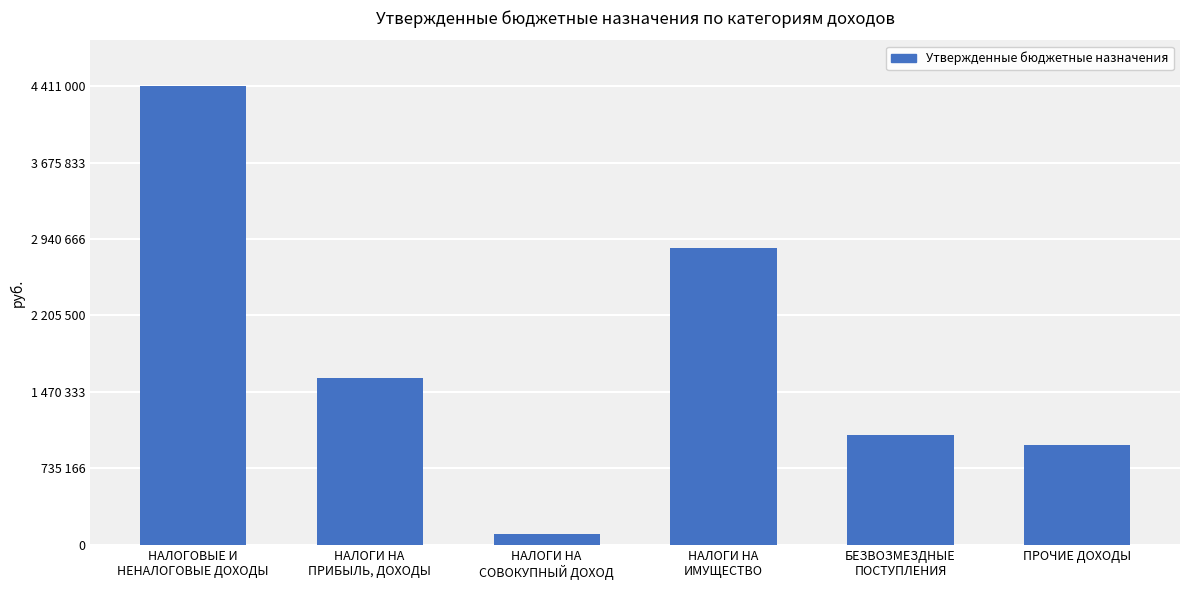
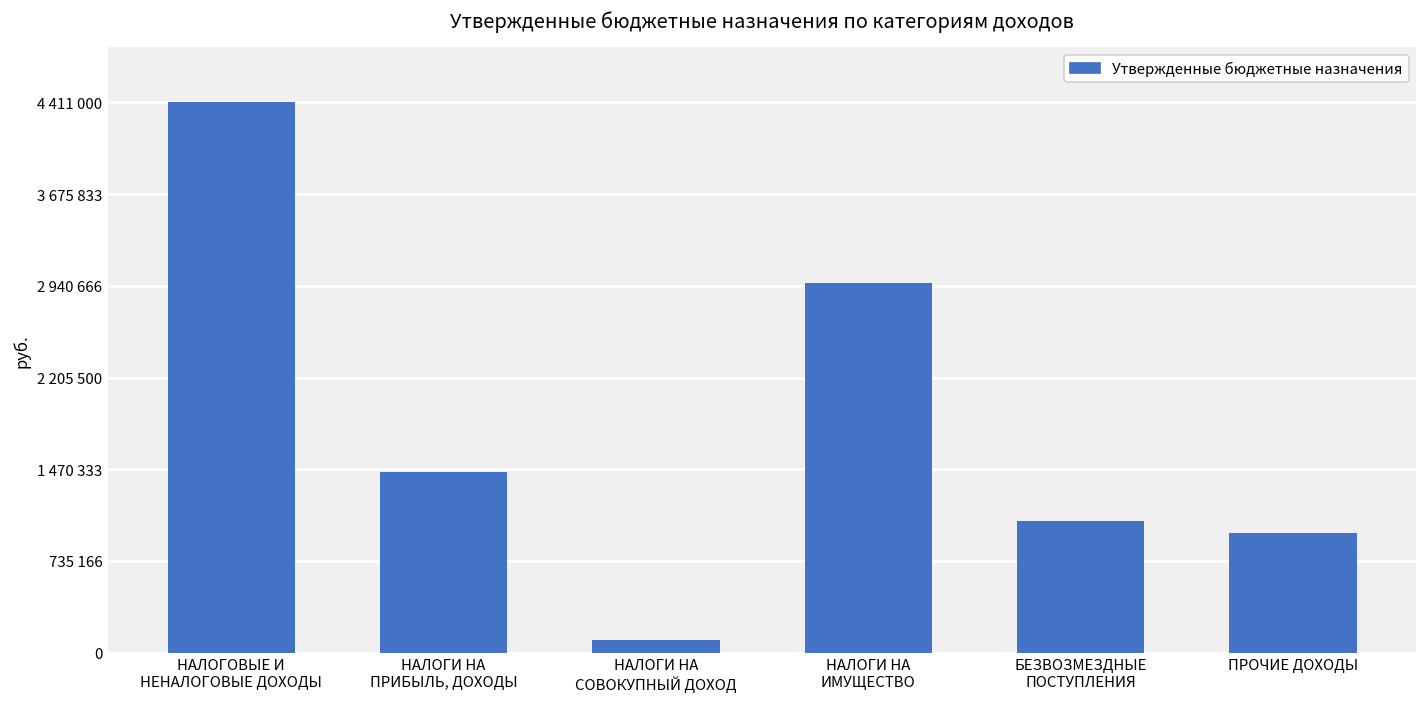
  {
    "НАЛОГОВЫЕ И НЕНАЛОГОВЫЕ ДОХОДЫ": 4410000,
-   "НАЛОГИ НА ПРИБЫЛЬ, ДОХОДЫ": 1600000,
+   "НАЛОГИ НА ПРИБЫЛЬ, ДОХОДЫ": 1450000,
    "НАЛОГИ НА СОВОКУПНЫЙ ДОХОД": 100000,
-   "НАЛОГИ НА ИМУЩЕСТВО": 2850000,
+   "НАЛОГИ НА ИМУЩЕСТВО": 2960000,
    "БЕЗВОЗМЕЗДНЫЕ ПОСТУПЛЕНИЯ": 1060000,
    "ПРОЧИЕ ДОХОДЫ": 960000
  }
